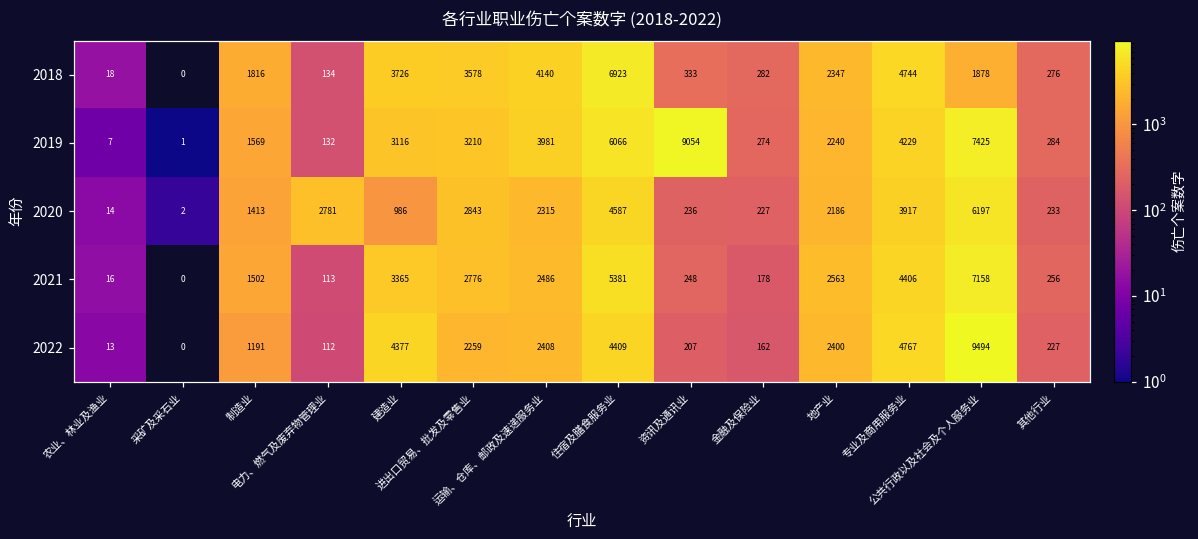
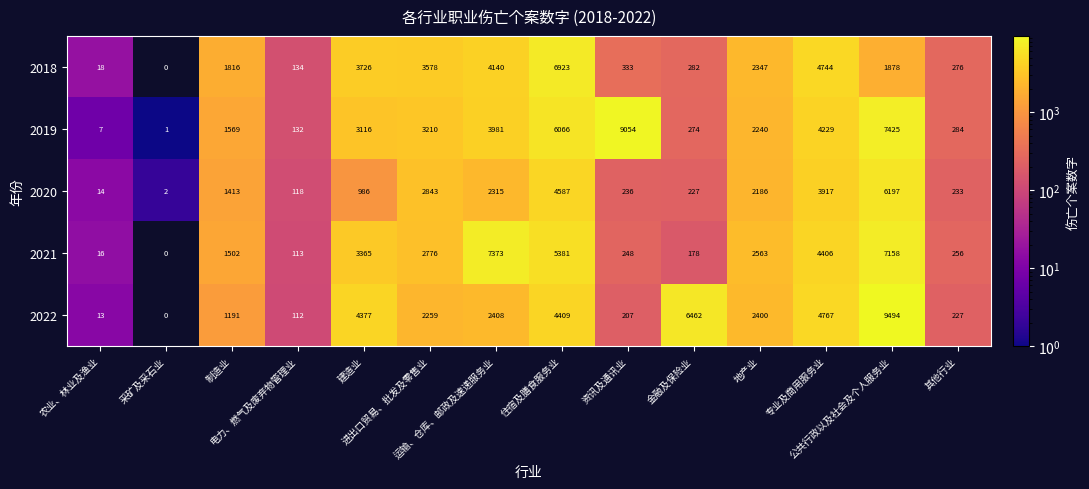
  {
    "2018": {
      "农业、林业及渔业": 18,
      "采矿及采石业": 0,
      "制造业": 1816,
      "电力、燃气及废弃物管理业": 134,
      "建造业": 3726,
      "进出口贸易、批发及零售业": 3578,
      "运输、仓库、邮政及速递服务业": 4140,
      "住宿及膳食服务业": 6923,
      "资讯及通讯业": 333,
      "金融及保险业": 282,
      "地产业": 2347,
      "专业及商用服务业": 4744,
      "公共行政以及社会及个人服务业": 1878,
      "其他行业": 276
    },
    "2019": {
      "农业、林业及渔业": 7,
      "采矿及采石业": 1,
      "制造业": 1569,
      "电力、燃气及废弃物管理业": 132,
      "建造业": 3116,
      "进出口贸易、批发及零售业": 3210,
      "运输、仓库、邮政及速递服务业": 3981,
      "住宿及膳食服务业": 6066,
      "资讯及通讯业": 9054,
      "金融及保险业": 274,
      "地产业": 2240,
      "专业及商用服务业": 4229,
      "公共行政以及社会及个人服务业": 7425,
      "其他行业": 284
    },
    "2020": {
      "农业、林业及渔业": 14,
      "采矿及采石业": 2,
      "制造业": 1413,
-     "电力、燃气及废弃物管理业": 2781,
+     "电力、燃气及废弃物管理业": 118,
      "建造业": 986,
      "进出口贸易、批发及零售业": 2843,
      "运输、仓库、邮政及速递服务业": 2315,
      "住宿及膳食服务业": 4587,
      "资讯及通讯业": 236,
      "金融及保险业": 227,
      "地产业": 2186,
      "专业及商用服务业": 3917,
      "公共行政以及社会及个人服务业": 6197,
      "其他行业": 233
    },
    "2021": {
      "农业、林业及渔业": 16,
      "采矿及采石业": 0,
      "制造业": 1502,
      "电力、燃气及废弃物管理业": 113,
      "建造业": 3365,
      "进出口贸易、批发及零售业": 2776,
-     "运输、仓库、邮政及速递服务业": 2486,
+     "运输、仓库、邮政及速递服务业": 7373,
      "住宿及膳食服务业": 5381,
      "资讯及通讯业": 248,
      "金融及保险业": 178,
      "地产业": 2563,
      "专业及商用服务业": 4406,
      "公共行政以及社会及个人服务业": 7158,
      "其他行业": 256
    },
    "2022": {
      "农业、林业及渔业": 13,
      "采矿及采石业": 0,
      "制造业": 1191,
      "电力、燃气及废弃物管理业": 112,
      "建造业": 4377,
      "进出口贸易、批发及零售业": 2259,
      "运输、仓库、邮政及速递服务业": 2408,
      "住宿及膳食服务业": 4409,
      "资讯及通讯业": 207,
-     "金融及保险业": 162,
+     "金融及保险业": 6462,
      "地产业": 2400,
      "专业及商用服务业": 4767,
      "公共行政以及社会及个人服务业": 9494,
      "其他行业": 227
    }
  }
